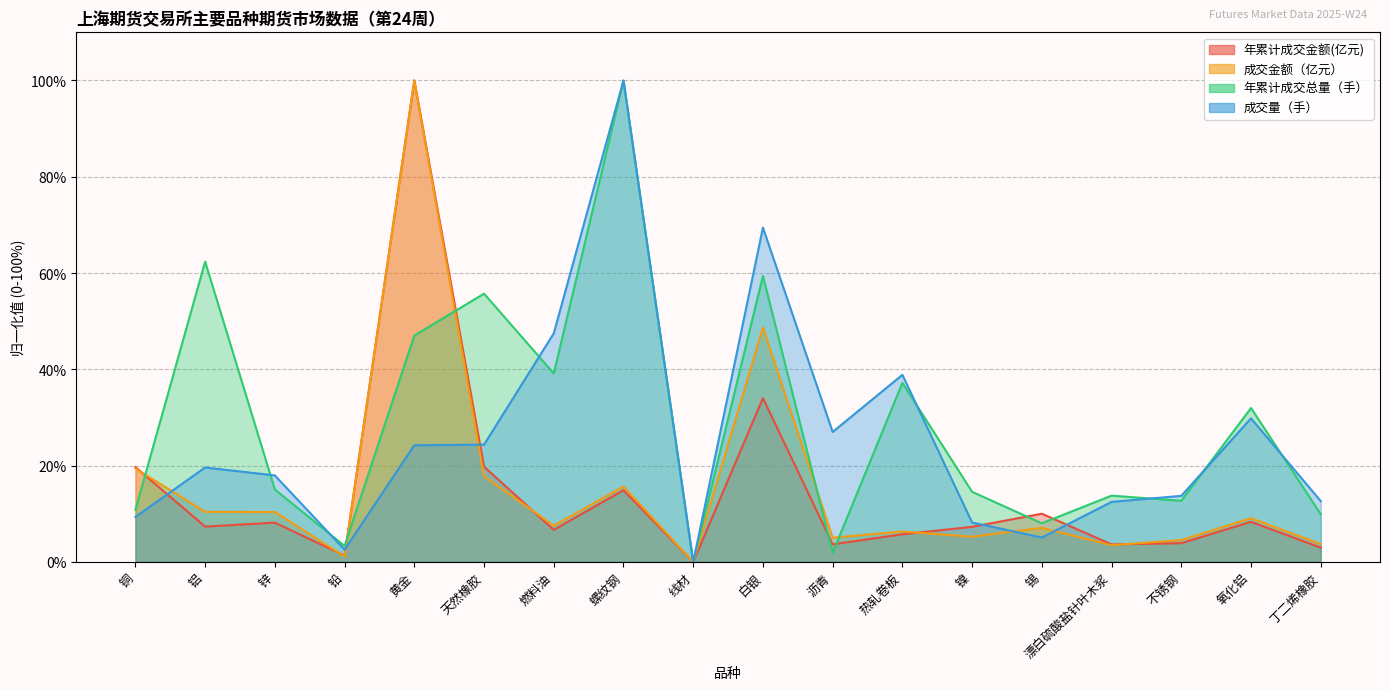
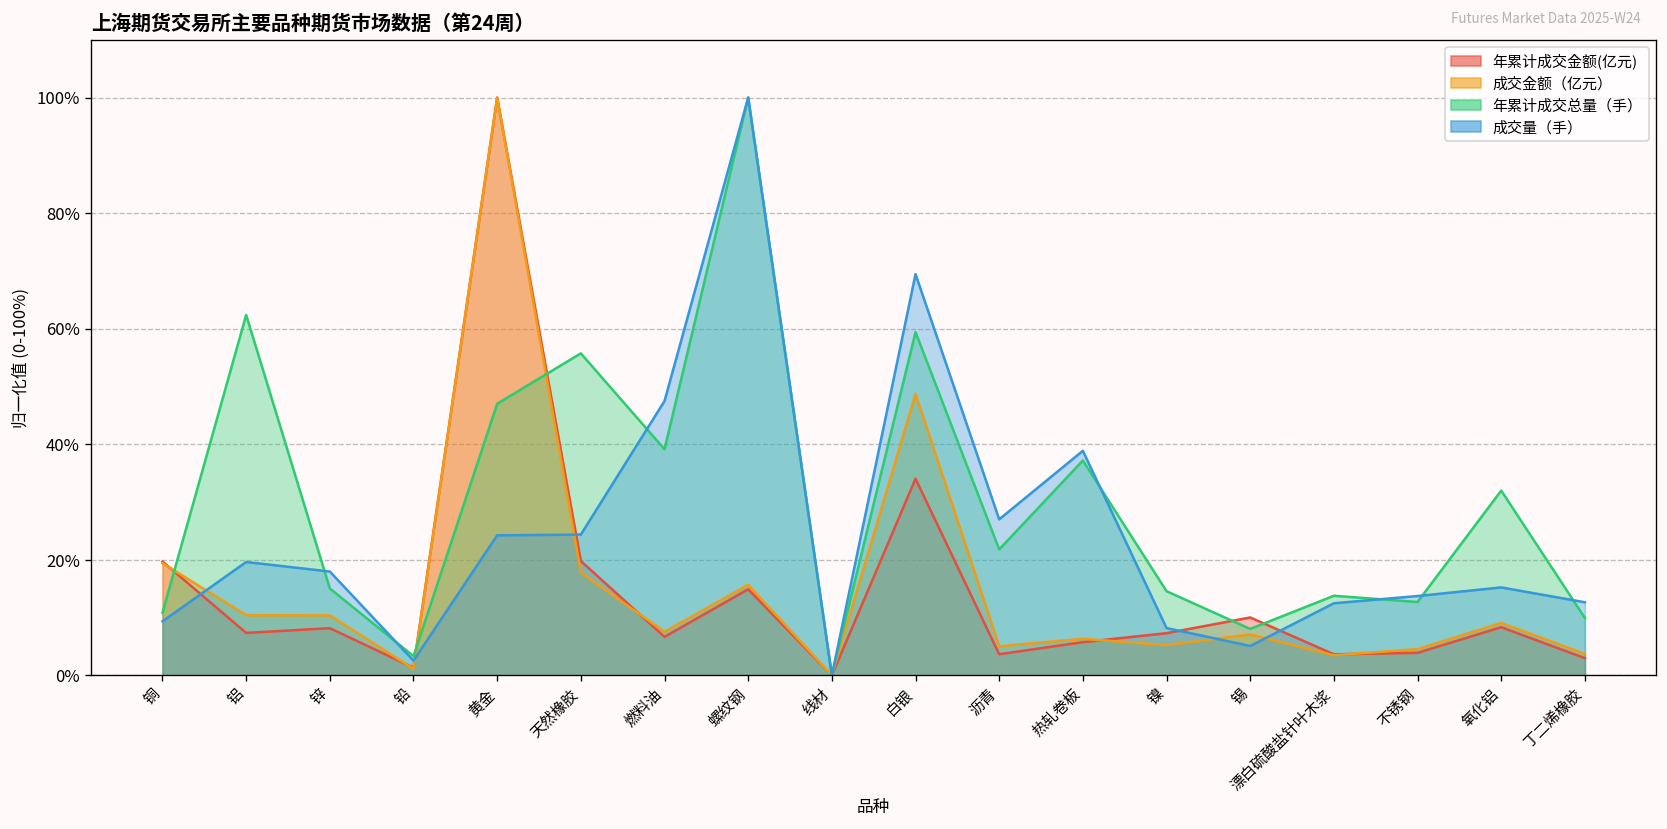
  {
    "年累计成交总量（手）": {
      "铜": "11%",
      "铝": "62%",
      "锌": "15%",
      "铅": "3%",
      "黄金": "47%",
      "天然橡胶": "56%",
      "燃料油": "39%",
      "白银": "59%",
-     "沥青": "2%",
+     "沥青": "22%",
      "热轧卷板": "37%",
      "镍": "15%",
      "锡": "8%",
      "漂白硫酸盐针叶木浆": "14%",
      "不锈钢": "13%",
      "氧化铝": "32%",
      "丁二烯橡胶": "10%"
    },
    "成交量（手）": {
      "铜": "9%",
      "铝": "20%",
      "锌": "18%",
      "铅": "3%",
      "黄金": "24%",
      "天然橡胶": "24%",
      "燃料油": "47%",
      "白银": "69%",
      "沥青": "27%",
      "热轧卷板": "39%",
      "镍": "8%",
      "锡": "5%",
      "漂白硫酸盐针叶木浆": "12%",
      "不锈钢": "14%",
-     "氧化铝": "30%",
+     "氧化铝": "15%",
      "丁二烯橡胶": "13%"
    }
  }
